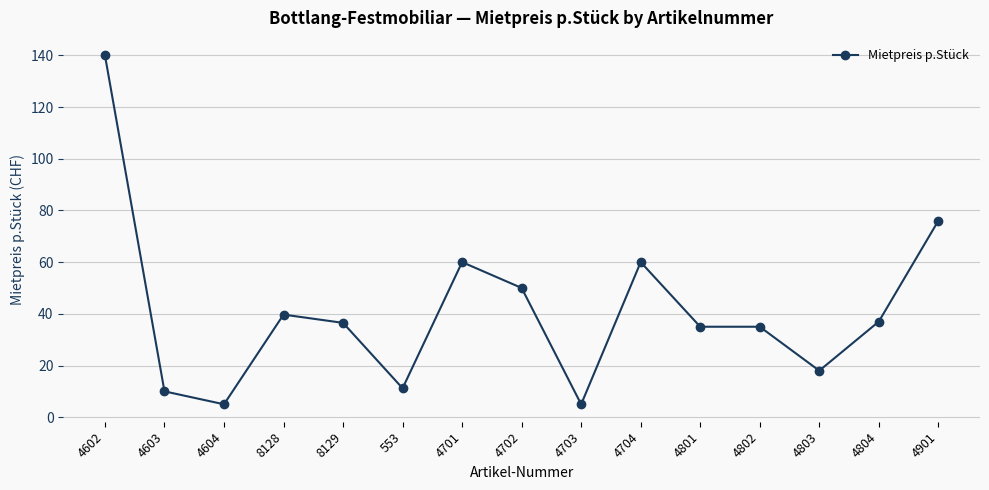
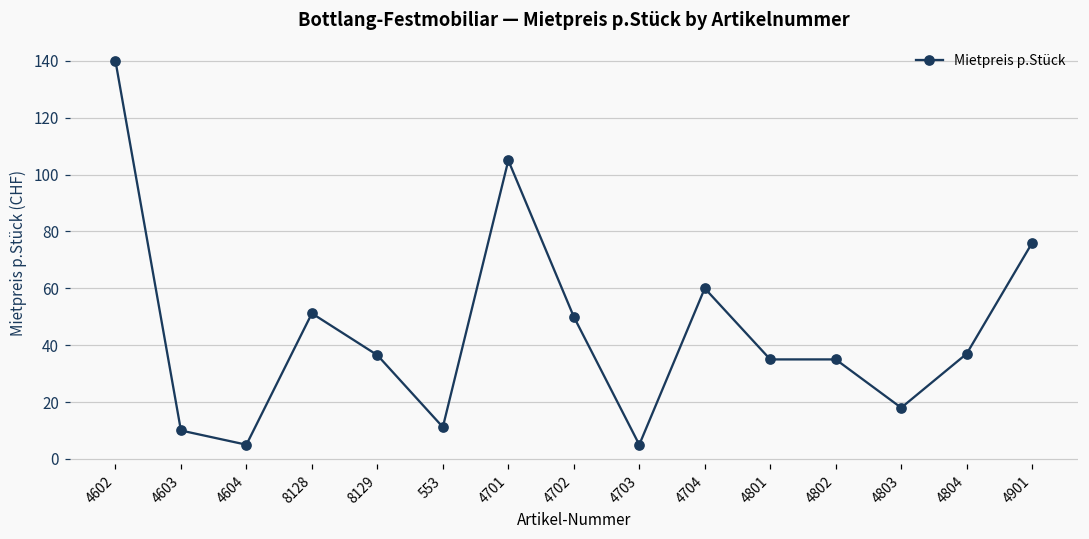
  {
    "4602": 140,
    "4603": 10,
    "4604": 5,
-   "8128": 40,
+   "8128": 51,
    "8129": 37,
    "553": 11,
-   "4701": 60,
+   "4701": 105,
    "4702": 50,
    "4703": 5,
    "4704": 60,
    "4801": 35,
    "4802": 35,
    "4803": 18,
    "4804": 37,
    "4901": 76
  }
